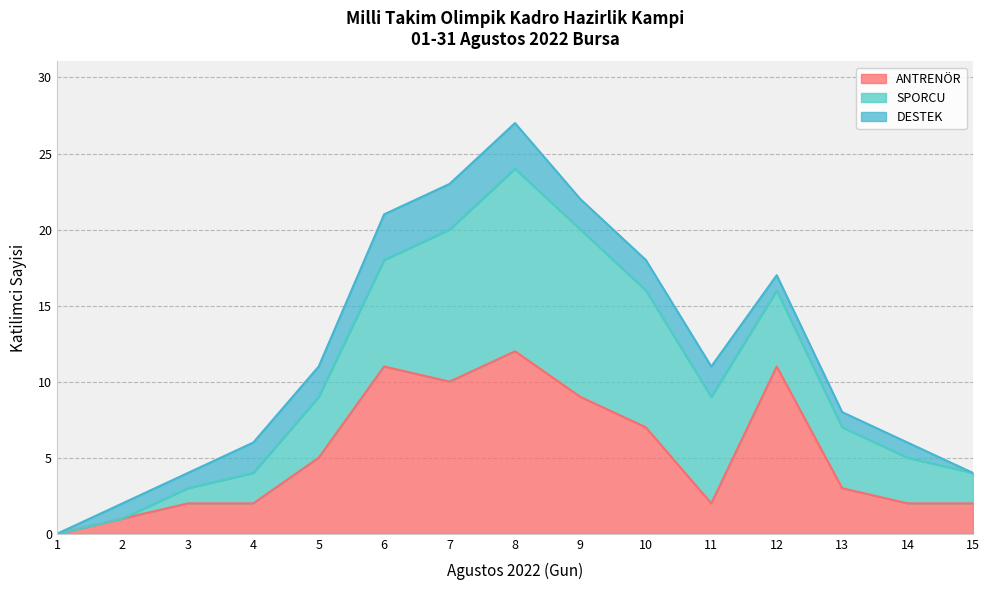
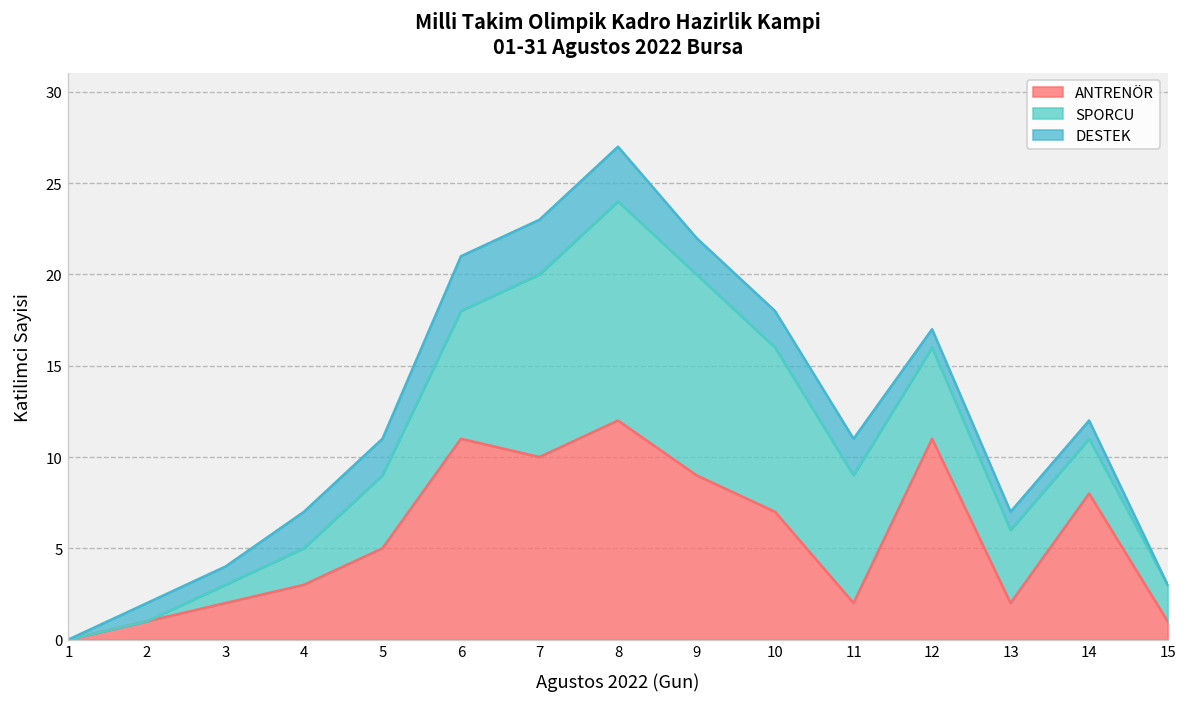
  {
    "ANTRENÖR": {
      "3": 2,
-     "4": 2,
+     "4": 3,
      "5": 5,
      "6": 11,
      "7": 10,
      "8": 12,
      "9": 9,
      "10": 7,
      "11": 2,
      "12": 11,
-     "13": 3,
-     "14": 2,
-     "15": 2
+     "13": 2,
+     "14": 8,
+     "15": 1
    }
  }
